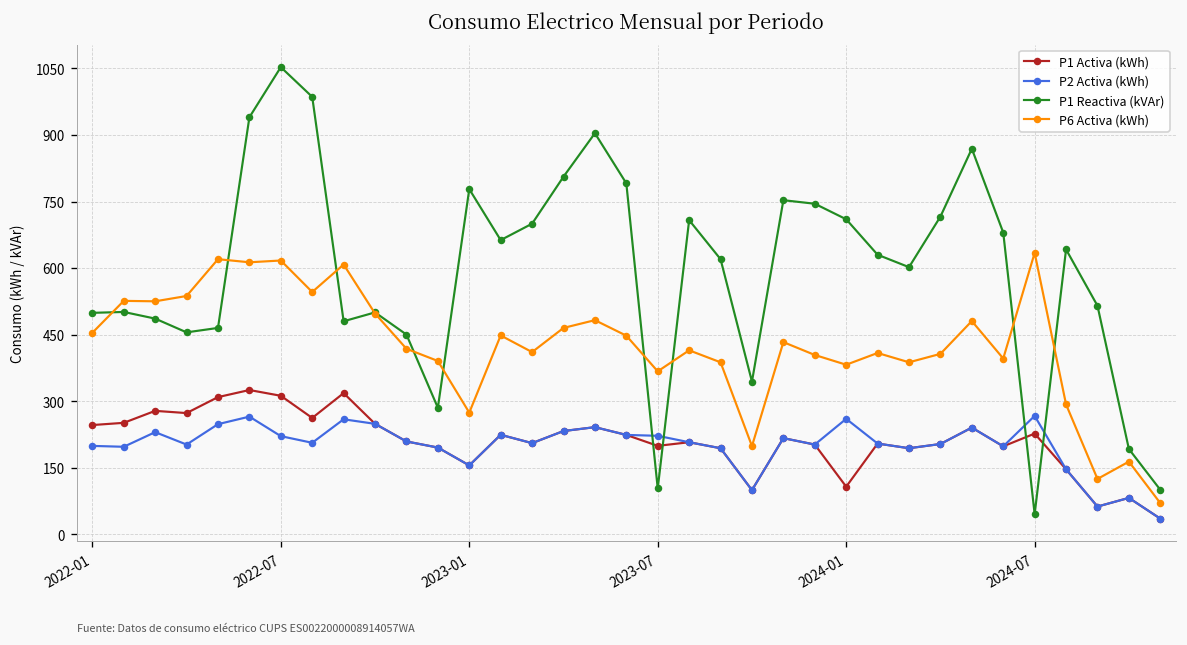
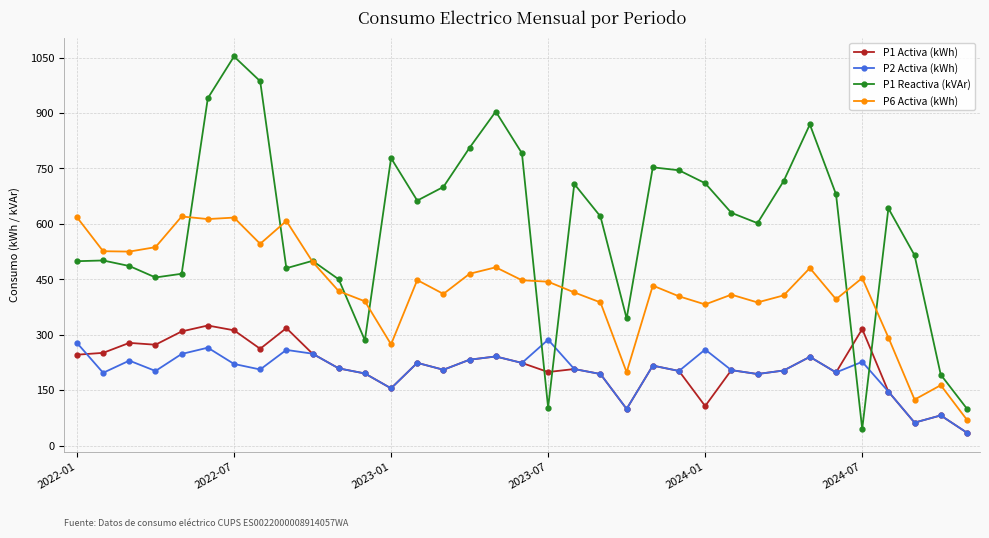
  {
    "P1 Activa (kWh)": {
      "2022-01": 250,
      "2022-07": 310,
      "2023-07": 200,
      "2024-01": 110,
-     "2024-07": 230
+     "2024-07": 320
    },
    "P2 Activa (kWh)": {
-     "2022-01": 200,
+     "2022-01": 280,
      "2022-07": 220,
-     "2023-07": 220,
+     "2023-07": 290,
      "2024-01": 260,
-     "2024-07": 270
+     "2024-07": 230
    },
    "P1 Reactiva (kVAr)": {
      "2022-01": 500,
      "2022-07": 1050,
      "2023-01": 780,
      "2023-07": 100,
      "2024-01": 710,
      "2024-07": 50
    },
    "P6 Activa (kWh)": {
-     "2022-01": 450,
+     "2022-01": 620,
      "2022-07": 620,
      "2023-01": 270,
-     "2023-07": 370,
+     "2023-07": 440,
      "2024-01": 380,
-     "2024-07": 630
+     "2024-07": 450
    }
  }
